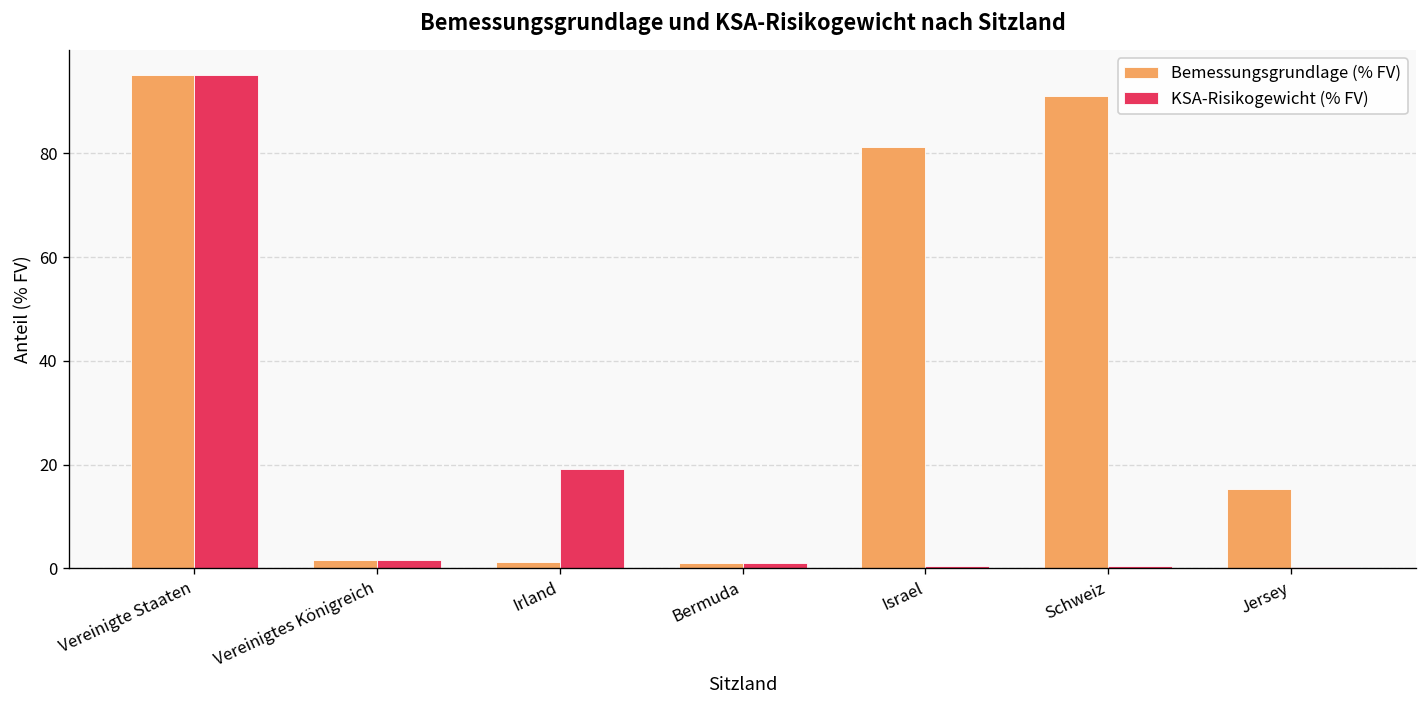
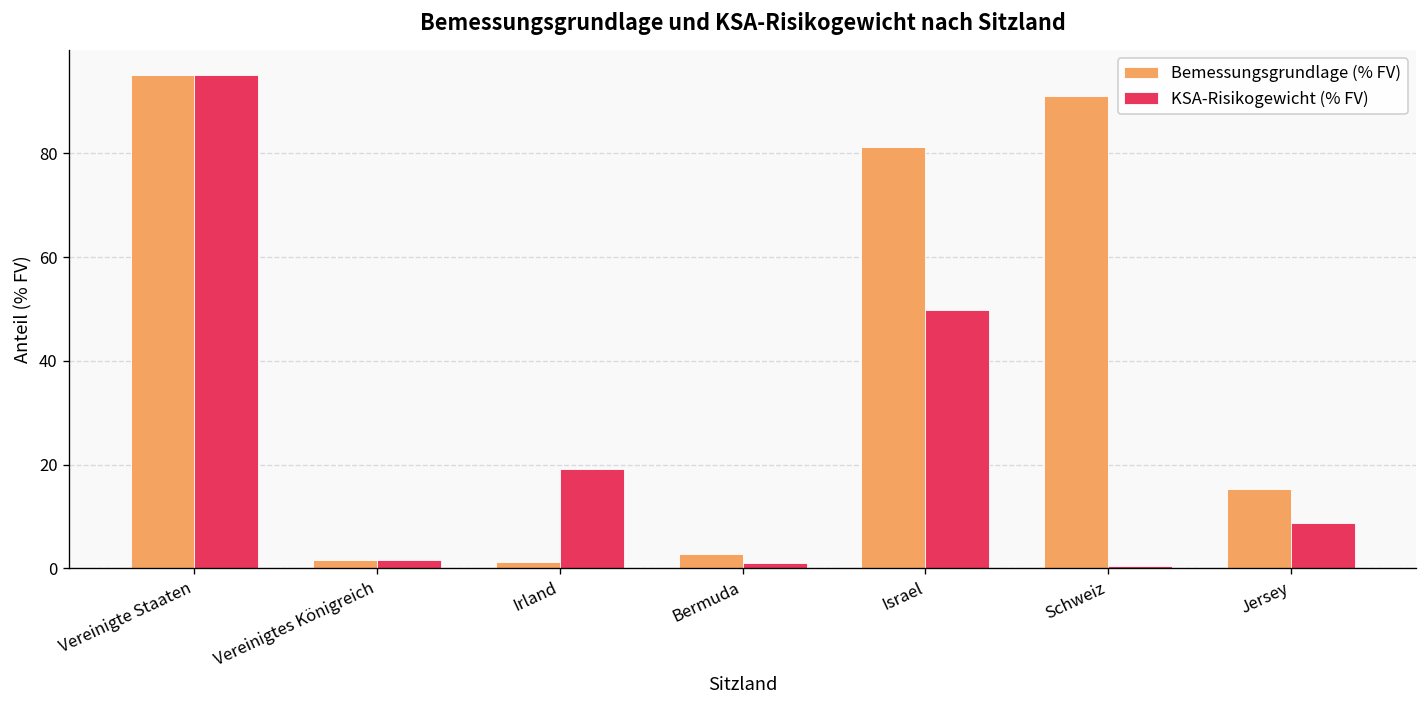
  {
    "Bemessungsgrundlage (% FV)": {
      "Vereinigte Staaten": 95,
      "Vereinigtes Königreich": 2,
      "Irland": 1,
-     "Bermuda": 1,
+     "Bermuda": 3,
      "Israel": 81,
      "Schweiz": 91,
      "Jersey": 15
    },
    "KSA-Risikogewicht (% FV)": {
      "Vereinigte Staaten": 95,
      "Vereinigtes Königreich": 2,
      "Irland": 19,
      "Bermuda": 1,
-     "Israel": 0,
-     "Jersey": 0
+     "Israel": 50,
+     "Jersey": 9
    }
  }
